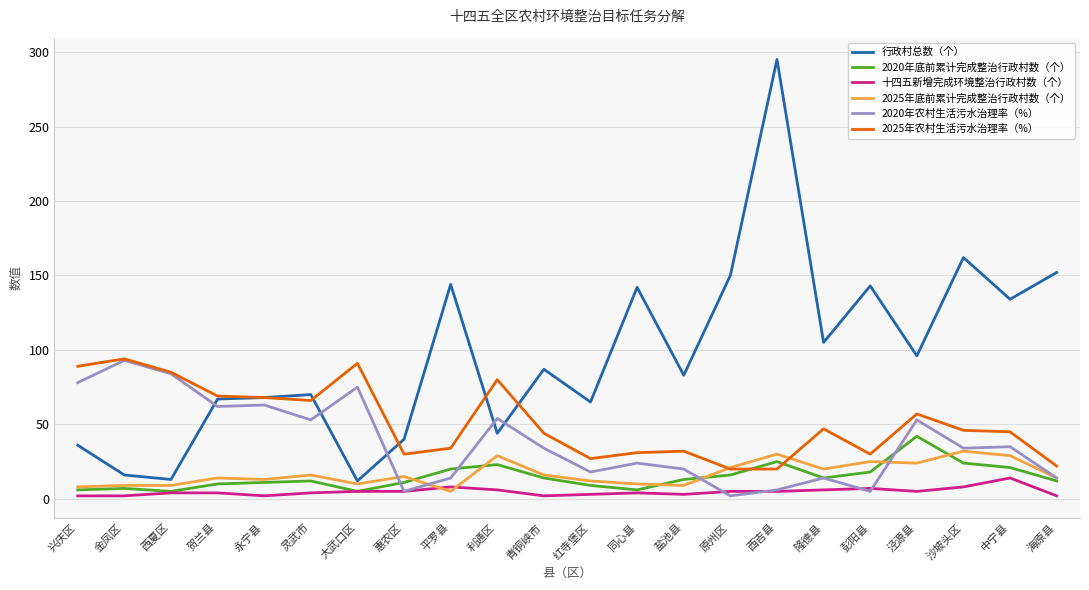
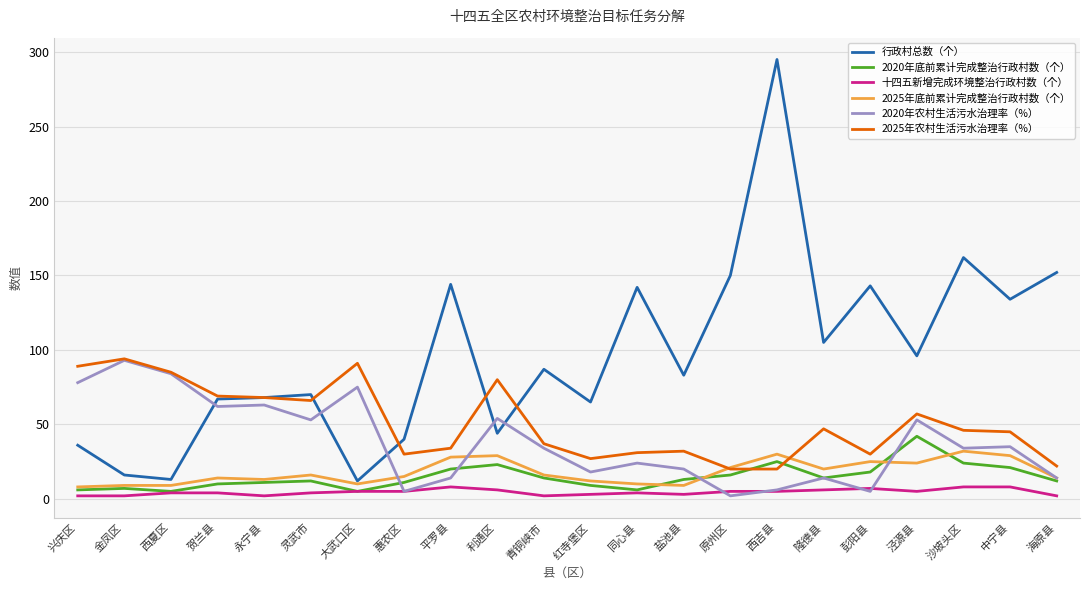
  {
    "行政村总数（个）": {
      "兴庆区": 36,
      "金凤区": 16,
      "西夏区": 13,
      "贺兰县": 67,
      "灵武市": 70,
      "大武口区": 12,
      "惠农区": 40,
      "平罗县": 144,
      "利通区": 44,
      "青铜峡市": 87,
      "红寺堡区": 65,
      "同心县": 142,
      "盐池县": 83,
      "原州区": 150,
      "西吉县": 295,
      "隆德县": 105,
      "彭阳县": 143,
      "泾源县": 96,
      "沙坡头区": 162,
      "中宁县": 134,
      "海原县": 152
    },
    "2020年底前累计完成整治行政村数（个）": {
      "兴庆区": 6,
      "金凤区": 7,
      "贺兰县": 10,
      "永宁县": 11,
      "灵武市": 12,
      "惠农区": 11,
      "平罗县": 20,
      "利通区": 23,
      "青铜峡市": 14,
      "红寺堡区": 9,
      "同心县": 6,
      "盐池县": 13,
      "原州区": 16,
      "西吉县": 25,
      "彭阳县": 18,
      "泾源县": 42,
      "沙坡头区": 24,
      "中宁县": 21,
      "海原县": 12
    },
    "十四五新增完成环境整治行政村数（个）": {
      "兴庆区": 2,
      "金凤区": 2,
      "贺兰县": 4,
      "永宁县": 2,
      "灵武市": 4,
      "平罗县": 8,
      "利通区": 6,
      "青铜峡市": 2,
      "红寺堡区": 3,
      "同心县": 4,
      "盐池县": 3,
      "原州区": 5,
      "隆德县": 6,
      "彭阳县": 7,
      "泾源县": 5,
      "沙坡头区": 8,
-     "中宁县": 14,
+     "中宁县": 8,
      "海原县": 2
    },
    "2025年底前累计完成整治行政村数（个）": {
      "兴庆区": 8,
      "金凤区": 9,
      "西夏区": 9,
      "贺兰县": 14,
      "永宁县": 13,
      "灵武市": 16,
      "大武口区": 10,
      "惠农区": 15,
-     "平罗县": 5,
+     "平罗县": 28,
      "利通区": 29,
      "青铜峡市": 16,
      "红寺堡区": 12,
      "同心县": 10,
      "盐池县": 9,
      "西吉县": 30,
      "隆德县": 20,
      "彭阳县": 25,
      "泾源县": 24,
      "沙坡头区": 32,
      "中宁县": 29
    },
    "2020年农村生活污水治理率（%）": {
      "兴庆区": 78,
      "贺兰县": 62,
      "永宁县": 63,
      "灵武市": 53,
      "大武口区": 75,
      "平罗县": 14,
      "利通区": 54,
      "青铜峡市": 34,
      "红寺堡区": 18,
      "同心县": 24,
      "盐池县": 20,
      "原州区": 2,
      "彭阳县": 5,
      "泾源县": 53,
      "沙坡头区": 34,
      "中宁县": 35
    },
    "2025年农村生活污水治理率（%）": {
      "兴庆区": 89,
      "贺兰县": 69,
      "灵武市": 66,
      "大武口区": 91,
      "惠农区": 30,
      "平罗县": 34,
      "利通区": 80,
-     "青铜峡市": 44,
+     "青铜峡市": 37,
      "红寺堡区": 27,
      "同心县": 31,
      "盐池县": 32,
      "西吉县": 20,
      "隆德县": 47,
      "彭阳县": 30,
      "泾源县": 57,
      "沙坡头区": 46,
      "中宁县": 45,
      "海原县": 22
    }
  }
